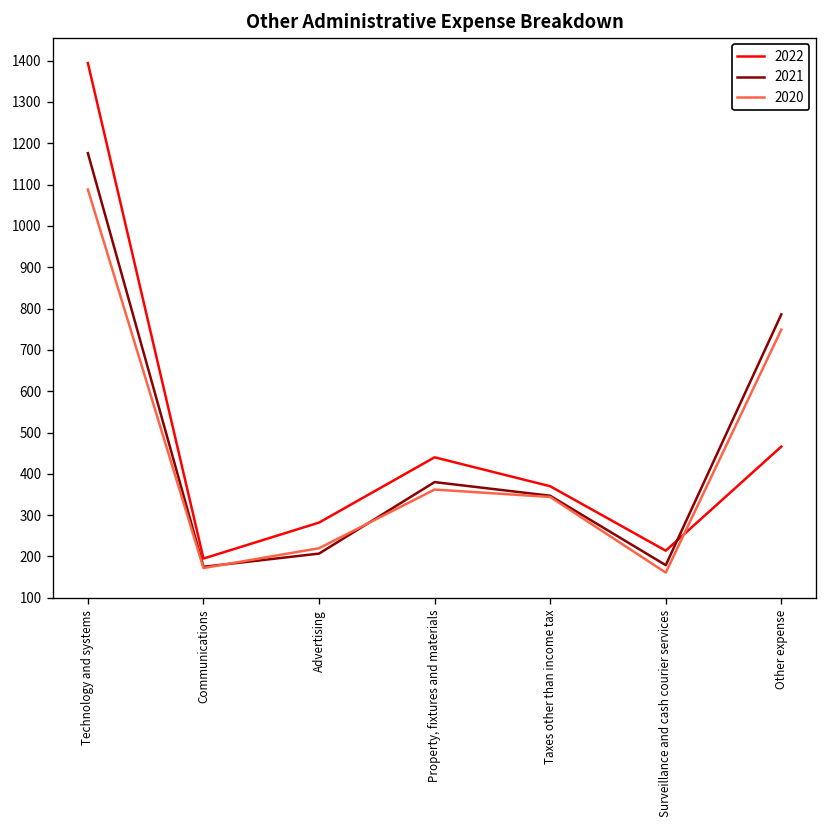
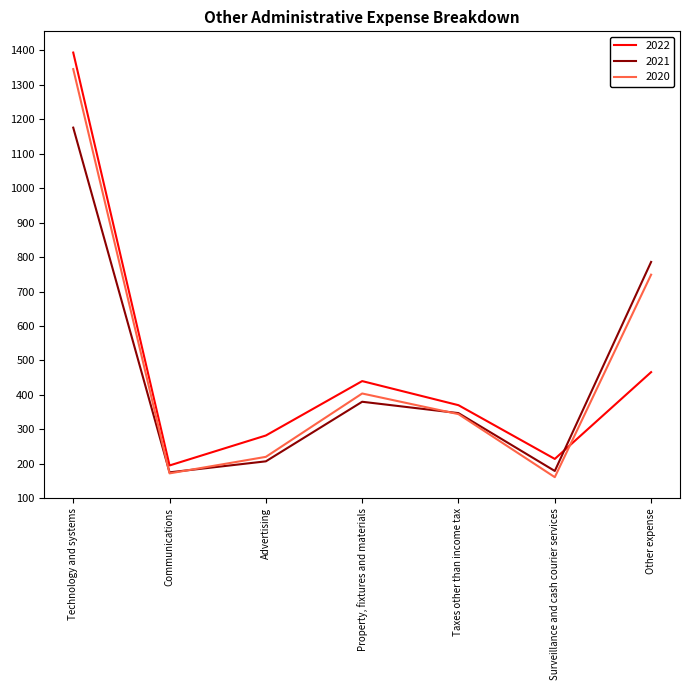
  {
    "2022": {
      "Technology and systems": 1390,
      "Communications": 200,
      "Advertising": 280,
      "Property, fixtures and materials": 440,
      "Taxes other than income tax": 370,
      "Surveillance and cash courier services": 210,
      "Other expense": 470
    },
    "2021": {
      "Technology and systems": 1180,
      "Advertising": 210,
      "Property, fixtures and materials": 380,
      "Surveillance and cash courier services": 180,
      "Other expense": 790
    },
    "2020": {
-     "Technology and systems": 1090,
+     "Technology and systems": 1350,
      "Advertising": 220,
-     "Property, fixtures and materials": 360,
+     "Property, fixtures and materials": 400,
      "Surveillance and cash courier services": 160,
      "Other expense": 750
    }
  }
